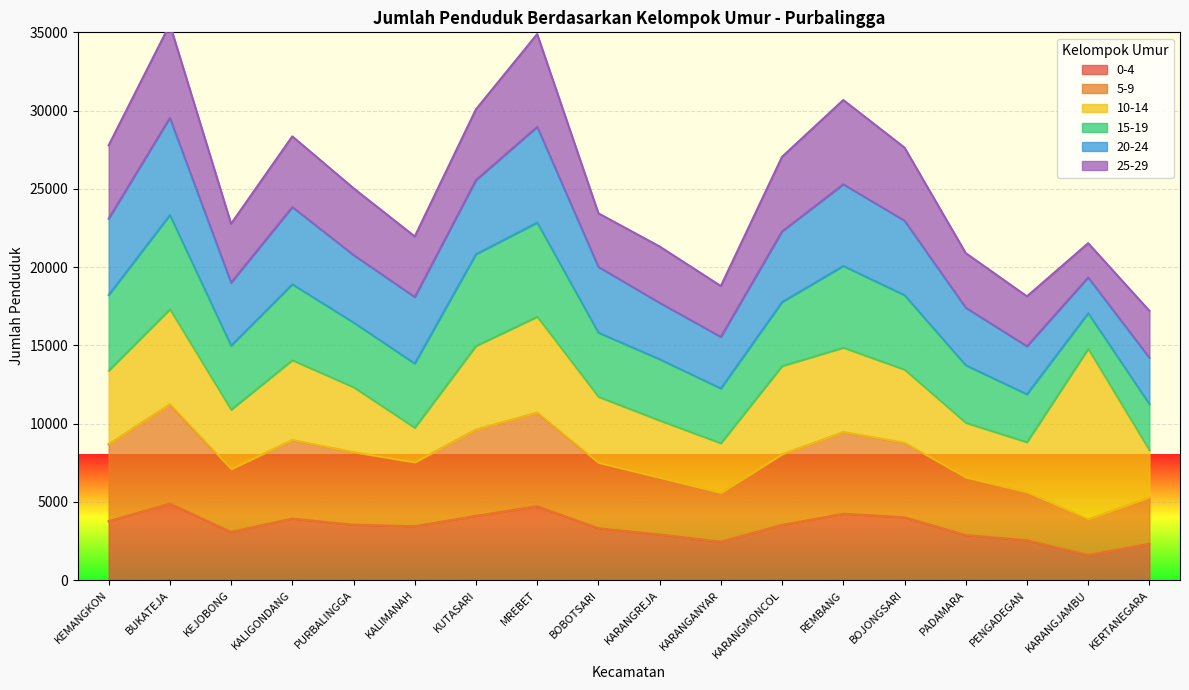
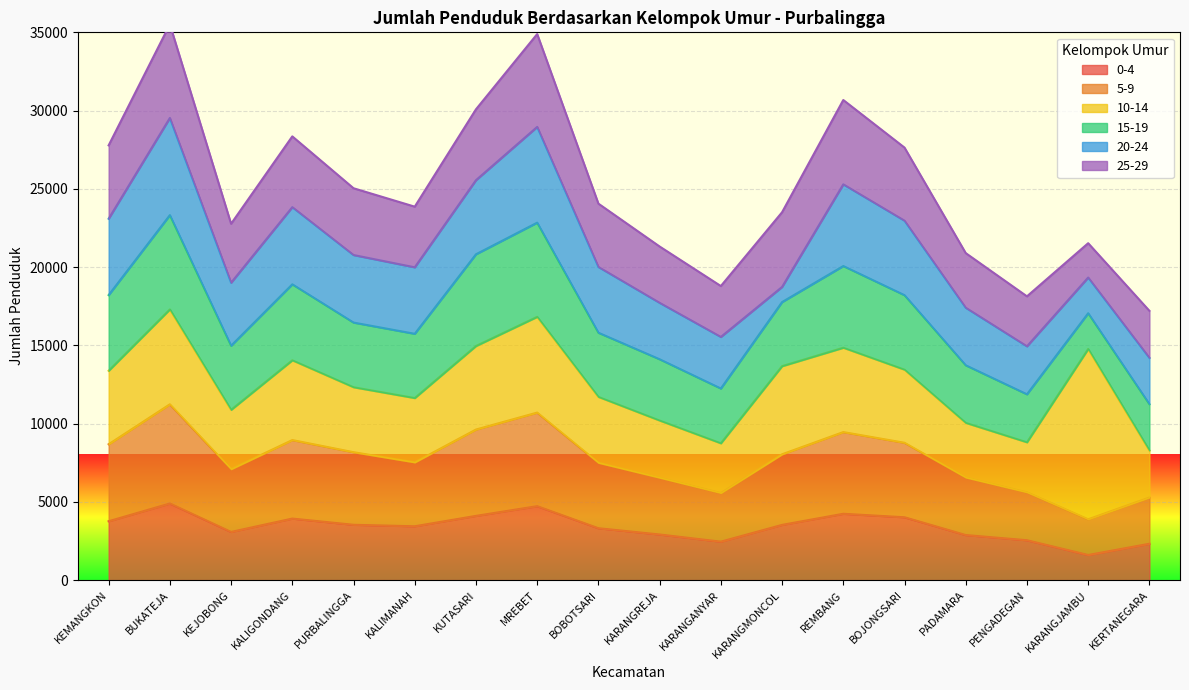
  {
    "10-14": {
      "KEMANGKON": 4700,
      "BUKATEJA": 6100,
      "KEJOBONG": 3800,
      "KALIGONDANG": 5100,
      "PURBALINGGA": 4200,
-     "KALIMANAH": 2200,
+     "KALIMANAH": 4100,
      "KUTASARI": 5300,
      "MREBET": 6100,
      "BOBOTSARI": 4200,
      "KARANGREJA": 3700,
      "KARANGANYAR": 3200,
      "KARANGMONCOL": 5600,
      "REMBANG": 5400,
      "BOJONGSARI": 4700,
      "PADAMARA": 3500,
      "PENGADEGAN": 3200,
      "KARANGJAMBU": 10900,
      "KERTANEGARA": 3000
    },
    "15-19": {
      "KEMANGKON": 4800,
      "BUKATEJA": 6000,
      "KEJOBONG": 4100,
      "KALIGONDANG": 4900,
      "PURBALINGGA": 4100,
      "KALIMANAH": 4100,
      "KUTASARI": 5900,
      "MREBET": 6000,
      "BOBOTSARI": 4100,
      "KARANGREJA": 3900,
      "KARANGANYAR": 3500,
      "KARANGMONCOL": 4100,
      "REMBANG": 5200,
      "BOJONGSARI": 4800,
      "PADAMARA": 3700,
      "PENGADEGAN": 3100,
      "KARANGJAMBU": 2300,
      "KERTANEGARA": 3000
    },
    "20-24": {
      "KEMANGKON": 4900,
      "BUKATEJA": 6200,
      "KEJOBONG": 4000,
      "KALIGONDANG": 4900,
      "PURBALINGGA": 4300,
      "KALIMANAH": 4200,
      "KUTASARI": 4700,
      "MREBET": 6100,
      "BOBOTSARI": 4200,
      "KARANGREJA": 3600,
      "KARANGANYAR": 3300,
-     "KARANGMONCOL": 4500,
+     "KARANGMONCOL": 1000,
      "REMBANG": 5200,
      "BOJONGSARI": 4800,
      "PADAMARA": 3700,
      "PENGADEGAN": 3100,
      "KARANGJAMBU": 2300,
      "KERTANEGARA": 3000
    },
    "25-29": {
      "KEMANGKON": 4700,
      "KEJOBONG": 3800,
      "KALIGONDANG": 4500,
      "PURBALINGGA": 4300,
      "KALIMANAH": 3900,
      "KUTASARI": 4500,
      "MREBET": 5900,
-     "BOBOTSARI": 3400,
+     "BOBOTSARI": 4000,
      "KARANGREJA": 3600,
      "KARANGANYAR": 3300,
      "KARANGMONCOL": 4800,
      "REMBANG": 5400,
      "BOJONGSARI": 4700,
      "PADAMARA": 3500,
      "PENGADEGAN": 3200,
      "KARANGJAMBU": 2200,
      "KERTANEGARA": 3000
    }
  }
